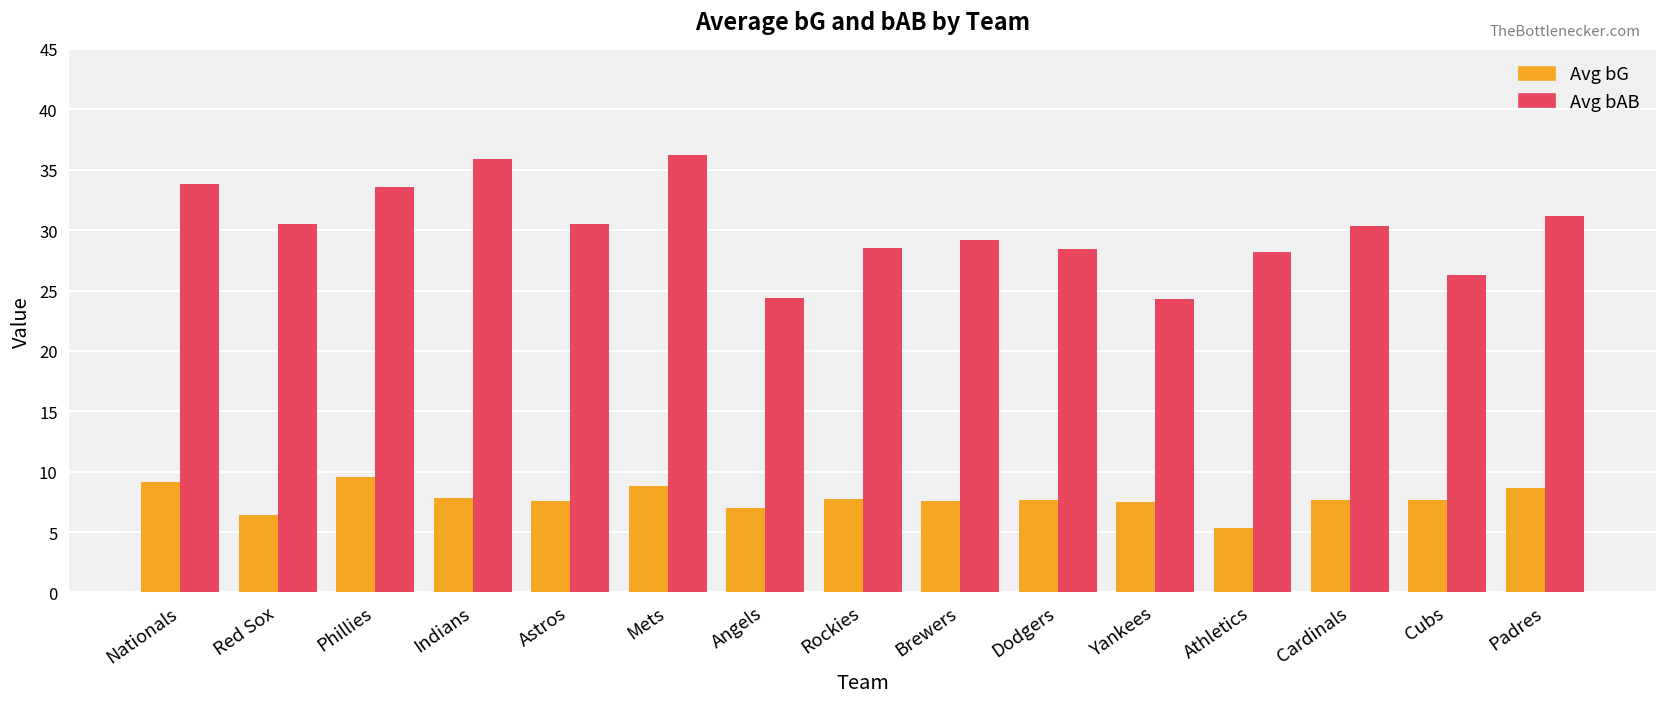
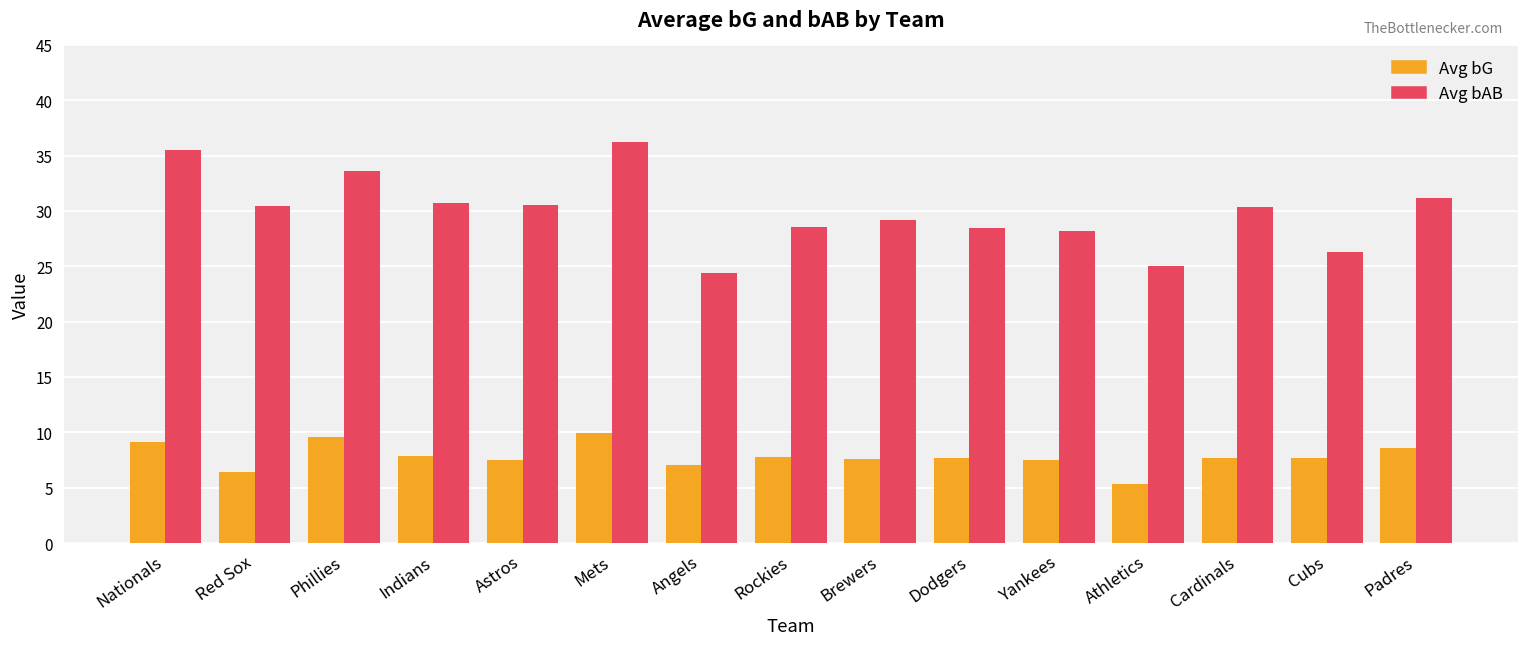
  {
    "Avg bG": {
      "Nationals": 9.1,
      "Red Sox": 6.4,
      "Phillies": 9.6,
      "Indians": 7.9,
      "Astros": 7.5,
-     "Mets": 8.8,
+     "Mets": 9.9,
      "Angels": 7.0,
      "Rockies": 7.8,
      "Brewers": 7.6,
      "Dodgers": 7.7,
      "Yankees": 7.5,
      "Athletics": 5.3,
      "Cardinals": 7.6,
      "Cubs": 7.7,
      "Padres": 8.6
    },
    "Avg bAB": {
-     "Nationals": 33.8,
+     "Nationals": 35.5,
      "Red Sox": 30.5,
      "Phillies": 33.6,
-     "Indians": 35.9,
+     "Indians": 30.8,
      "Astros": 30.5,
      "Mets": 36.2,
      "Angels": 24.4,
      "Rockies": 28.5,
      "Brewers": 29.2,
      "Dodgers": 28.4,
-     "Yankees": 24.3,
-     "Athletics": 28.2,
+     "Yankees": 28.2,
+     "Athletics": 25.0,
      "Cardinals": 30.3,
      "Cubs": 26.3,
      "Padres": 31.2
    }
  }
